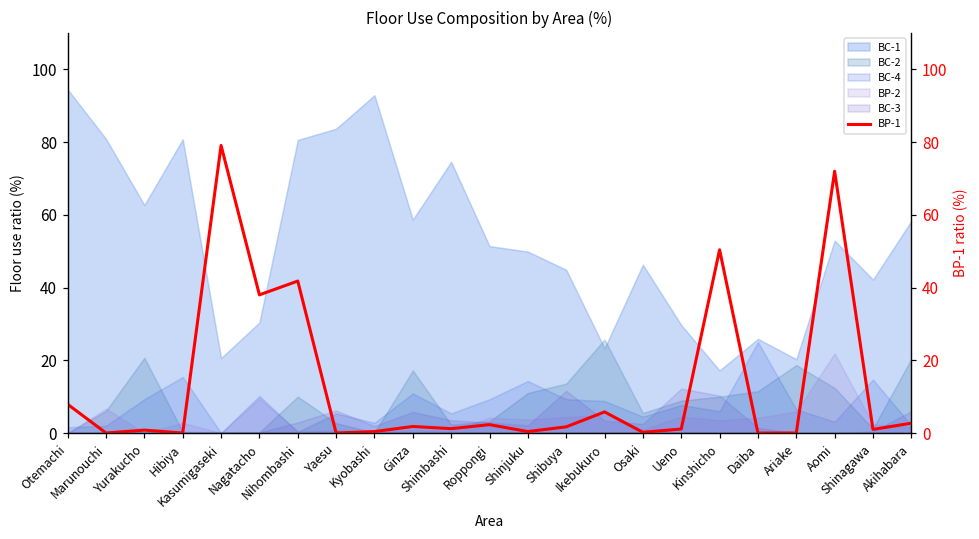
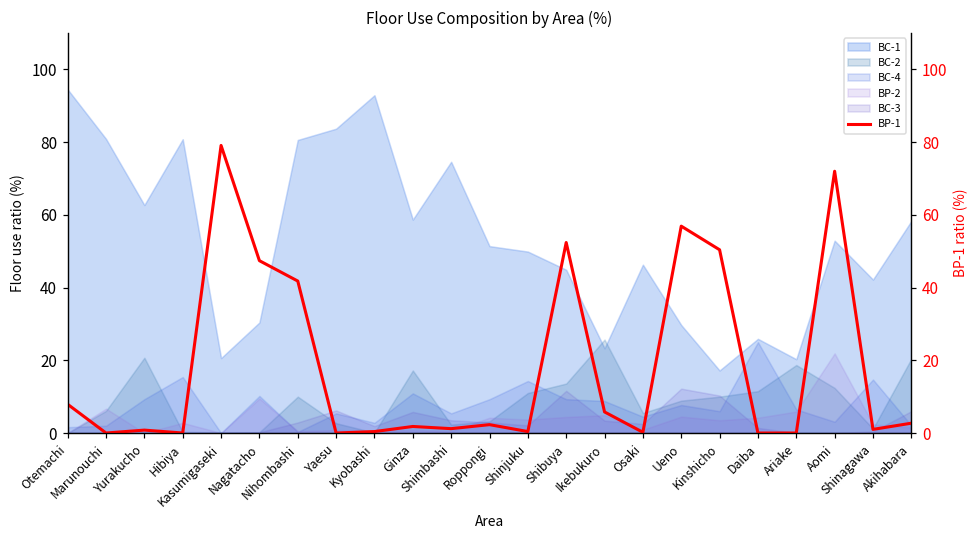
  {
    "BP-1": {
      "Otemachi": 8,
      "Marunouchi": 0,
      "Yurakucho": 1,
      "Hibiya": 0,
      "Kasumigaseki": 79,
-     "Nagatacho": 38,
+     "Nagatacho": 47,
      "Nihombashi": 42,
      "Yaesu": 0,
      "Kyobashi": 0,
      "Ginza": 2,
      "Shimbashi": 1,
      "Roppongi": 2,
      "Shinjuku": 0,
-     "Shibuya": 2,
+     "Shibuya": 52,
      "Ikebukuro": 6,
      "Osaki": 0,
-     "Ueno": 1,
+     "Ueno": 57,
      "Kinshicho": 50,
      "Daiba": 0,
      "Ariake": 0,
      "Aomi": 72,
      "Shinagawa": 1,
      "Akihabara": 3
    }
  }
